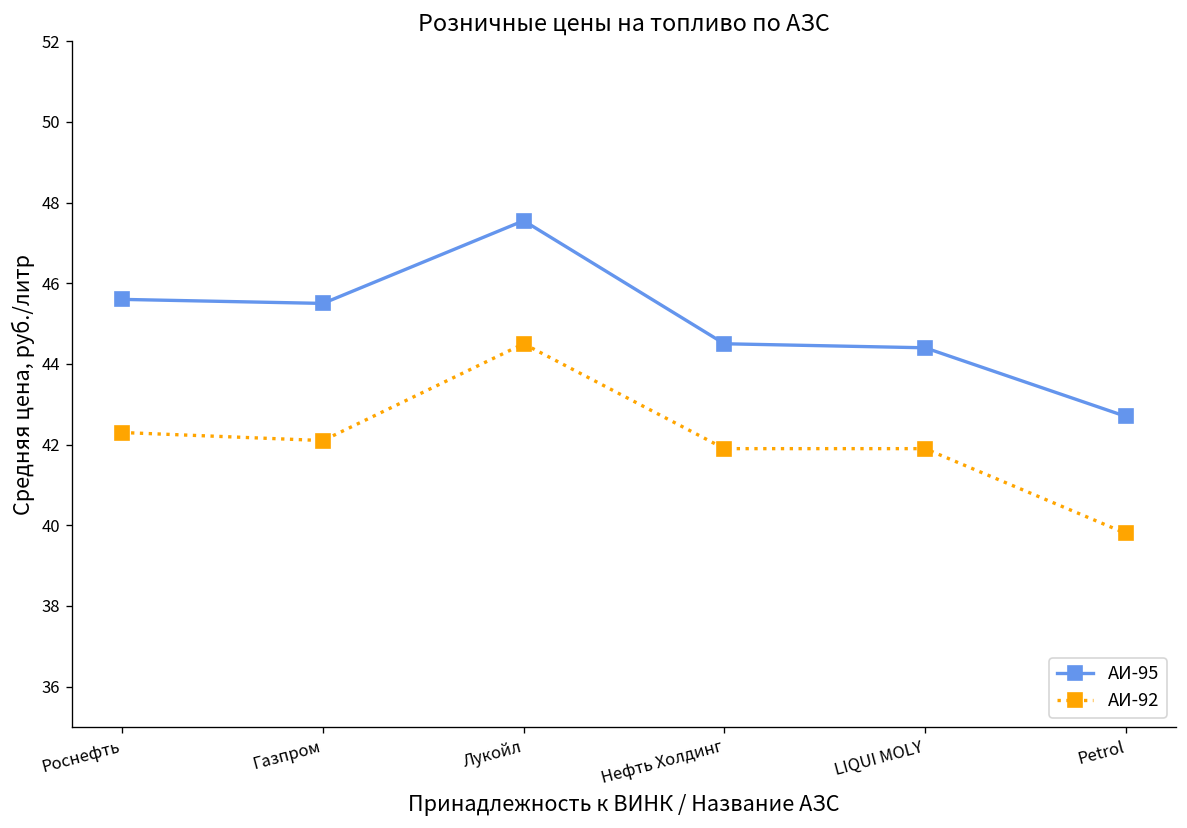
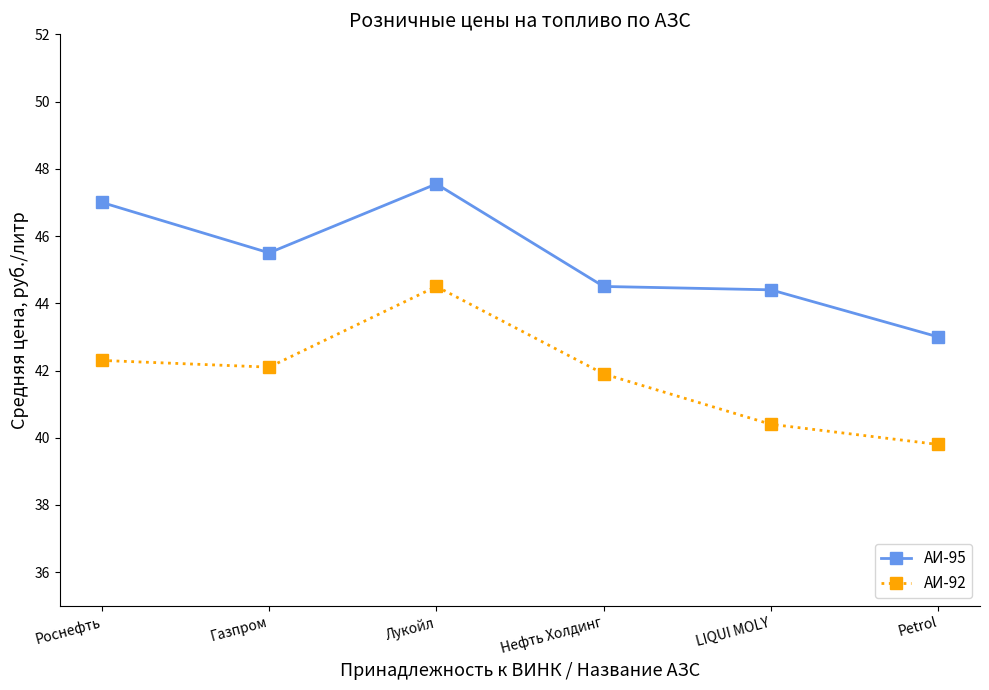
  {
    "АИ-95": {
-     "Роснефть": 45.6,
+     "Роснефть": 47.0,
      "Газпром": 45.5,
      "Лукойл": 47.6,
      "Нефть Холдинг": 44.5,
      "LIQUI MOLY": 44.4,
-     "Petrol": 42.7
+     "Petrol": 43.0
    },
    "АИ-92": {
      "Роснефть": 42.3,
      "Газпром": 42.1,
      "Лукойл": 44.5,
      "Нефть Холдинг": 41.9,
-     "LIQUI MOLY": 41.9,
+     "LIQUI MOLY": 40.4,
      "Petrol": 39.8
    }
  }
